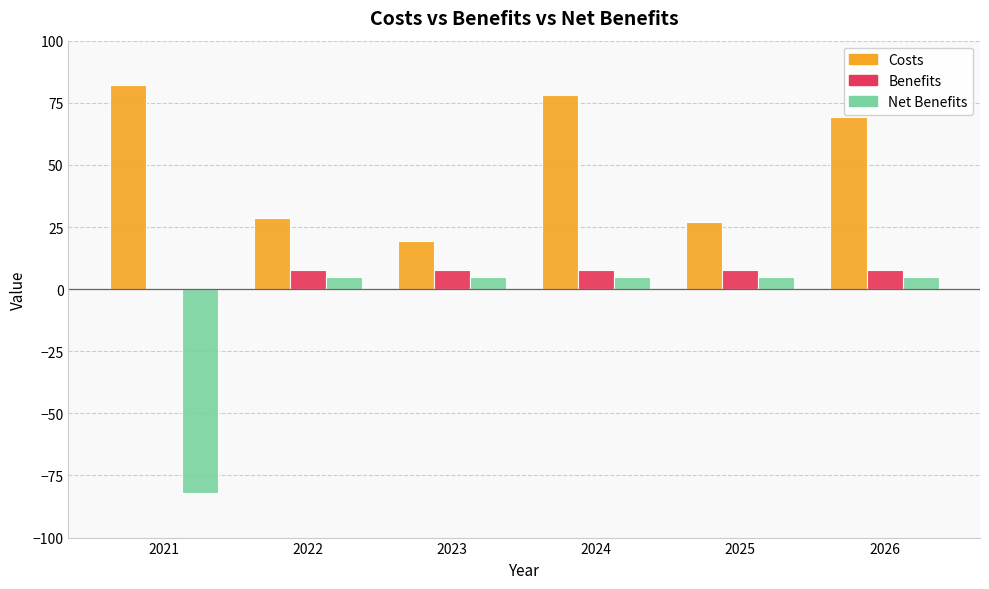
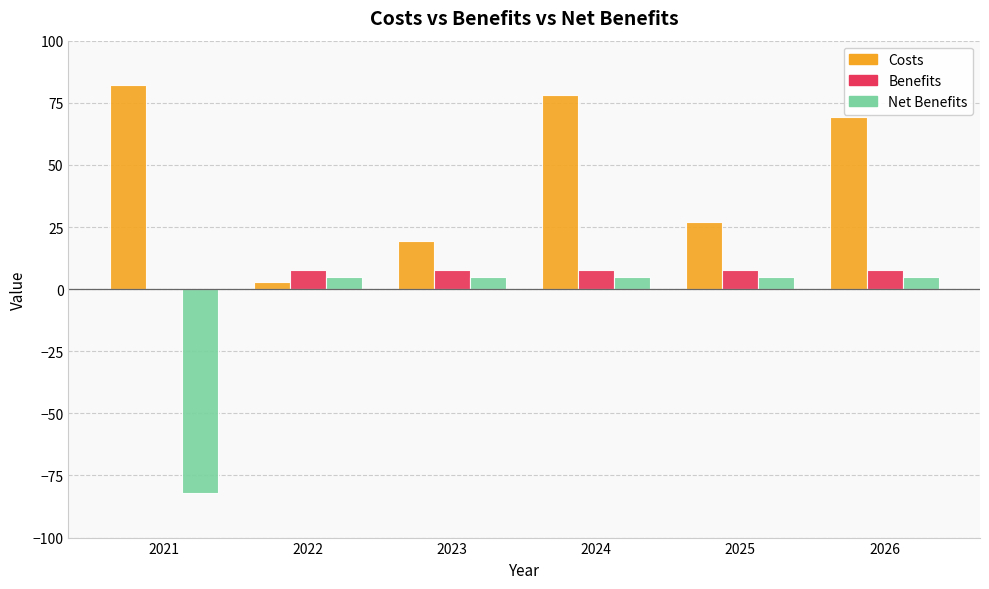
  {
    "Costs": {
      "2021": 82,
-     "2022": 29,
+     "2022": 3,
      "2023": 19,
      "2024": 78,
      "2025": 27,
      "2026": 69
    },
    "Benefits": {
      "2021": 0,
      "2022": 8,
      "2023": 8,
      "2024": 8,
      "2025": 8,
      "2026": 8
    },
    "Net Benefits": {
      "2021": -82,
      "2022": 5,
      "2023": 5,
      "2024": 5,
      "2025": 5,
      "2026": 5
    }
  }
